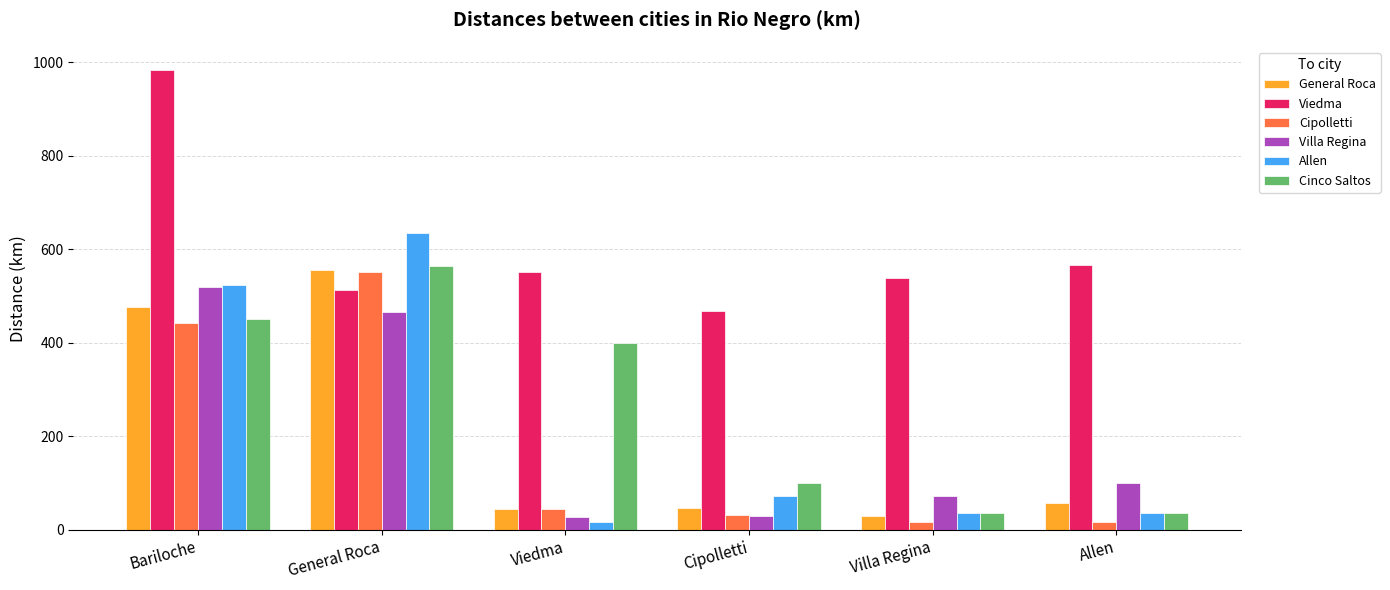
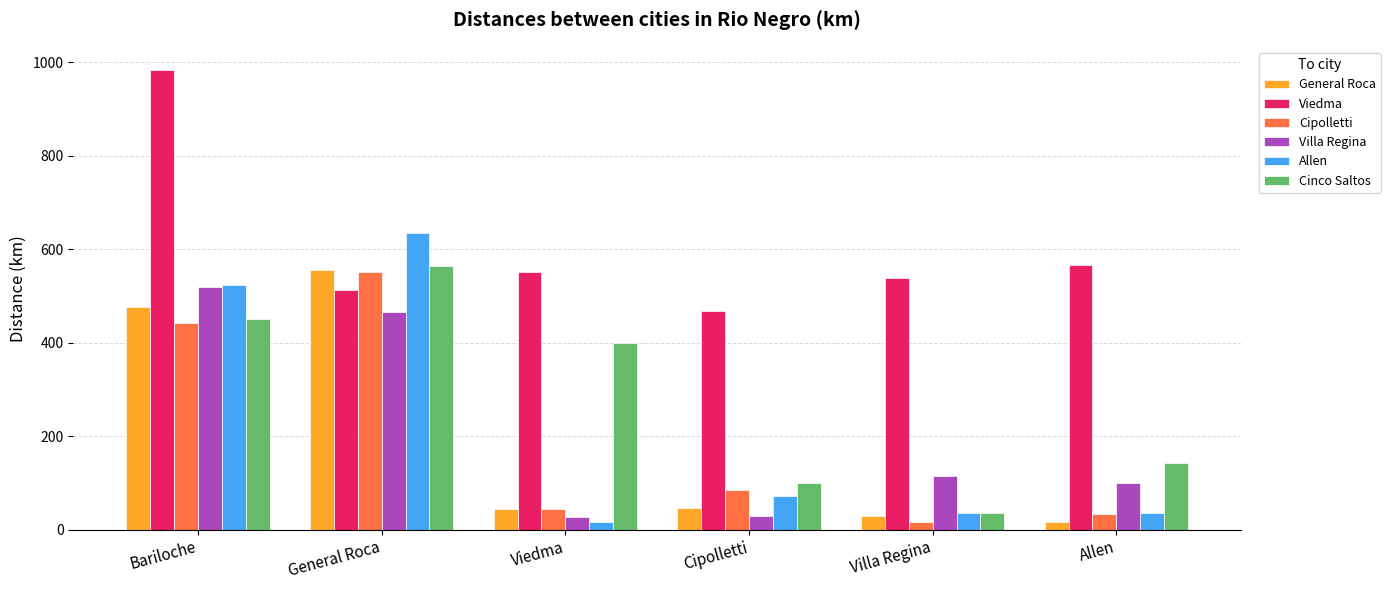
  {
    "General Roca": {
      "Bariloche": 480,
      "General Roca": 560,
      "Viedma": 40,
      "Cipolletti": 50,
      "Villa Regina": 30,
-     "Allen": 60
+     "Allen": 20
    },
    "Viedma": {
      "Bariloche": 980,
      "General Roca": 510,
      "Viedma": 550,
      "Cipolletti": 470,
      "Villa Regina": 540,
      "Allen": 570
    },
    "Cipolletti": {
      "Bariloche": 440,
      "General Roca": 550,
      "Viedma": 40,
-     "Cipolletti": 30,
+     "Cipolletti": 90,
      "Villa Regina": 20,
-     "Allen": 20
+     "Allen": 30
    },
    "Villa Regina": {
      "Bariloche": 520,
      "General Roca": 470,
      "Viedma": 30,
      "Cipolletti": 30,
-     "Villa Regina": 70,
+     "Villa Regina": 110,
      "Allen": 100
    },
    "Allen": {
      "Bariloche": 520,
      "General Roca": 630,
      "Viedma": 20,
      "Cipolletti": 70,
      "Villa Regina": 40,
      "Allen": 40
    },
    "Cinco Saltos": {
      "Bariloche": 450,
      "General Roca": 570,
      "Viedma": 400,
      "Cipolletti": 100,
      "Villa Regina": 40,
-     "Allen": 40
+     "Allen": 140
    }
  }
